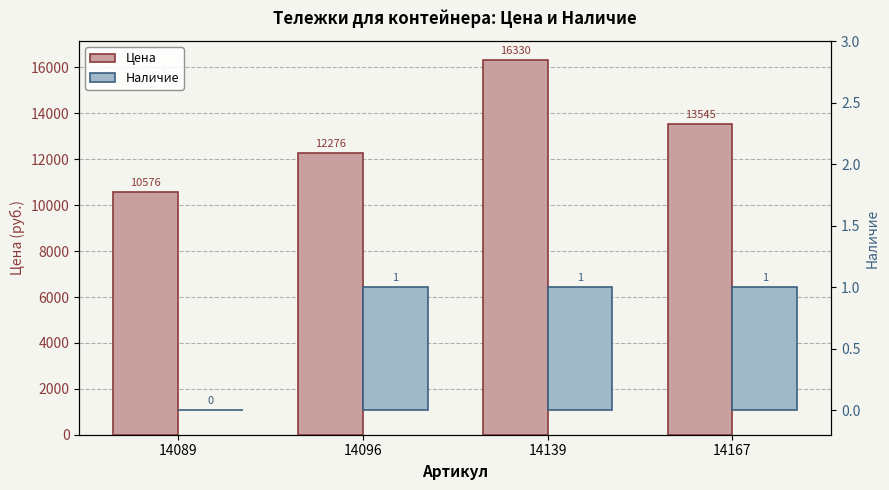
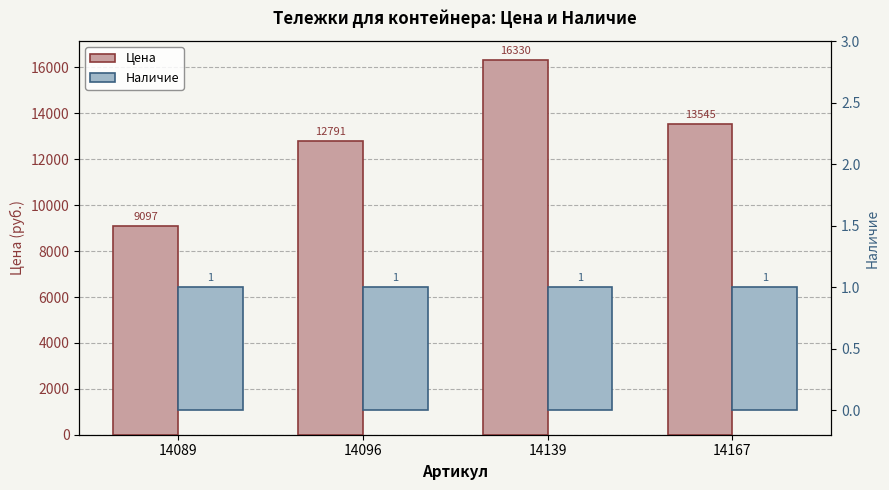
  {
    "Цена": {
-     "14089": 10576,
-     "14096": 12276,
+     "14089": 9097,
+     "14096": 12791,
      "14139": 16330,
      "14167": 13545
    },
    "Наличие": {
-     "14089": 0,
+     "14089": 1,
      "14096": 1,
      "14139": 1,
      "14167": 1
    }
  }
